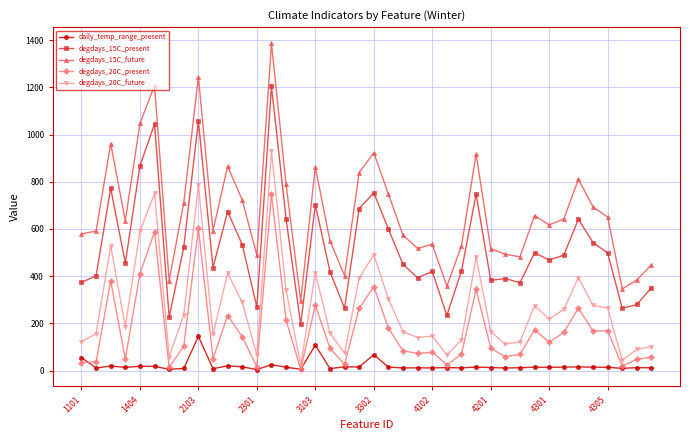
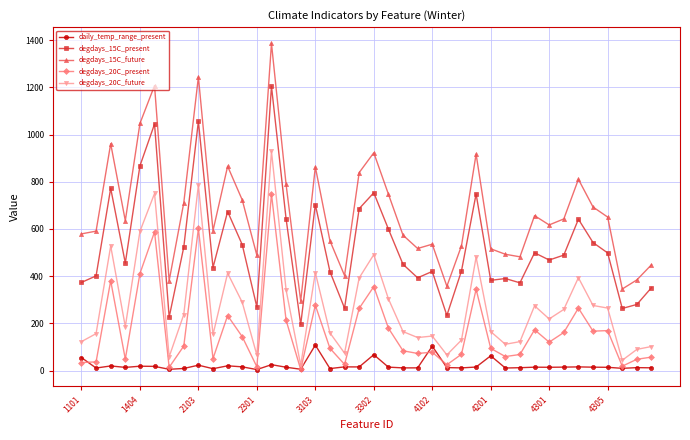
  {
    "daily_temp_range_present": {
      "1101": 60,
      "1404": 20,
-     "2103": 140,
+     "2103": 20,
      "2301": 0,
      "3103": 110,
      "3302": 70,
-     "4102": 10,
-     "4201": 10,
+     "4102": 100,
+     "4201": 60,
      "4301": 10,
      "4305": 10
    }
  }
